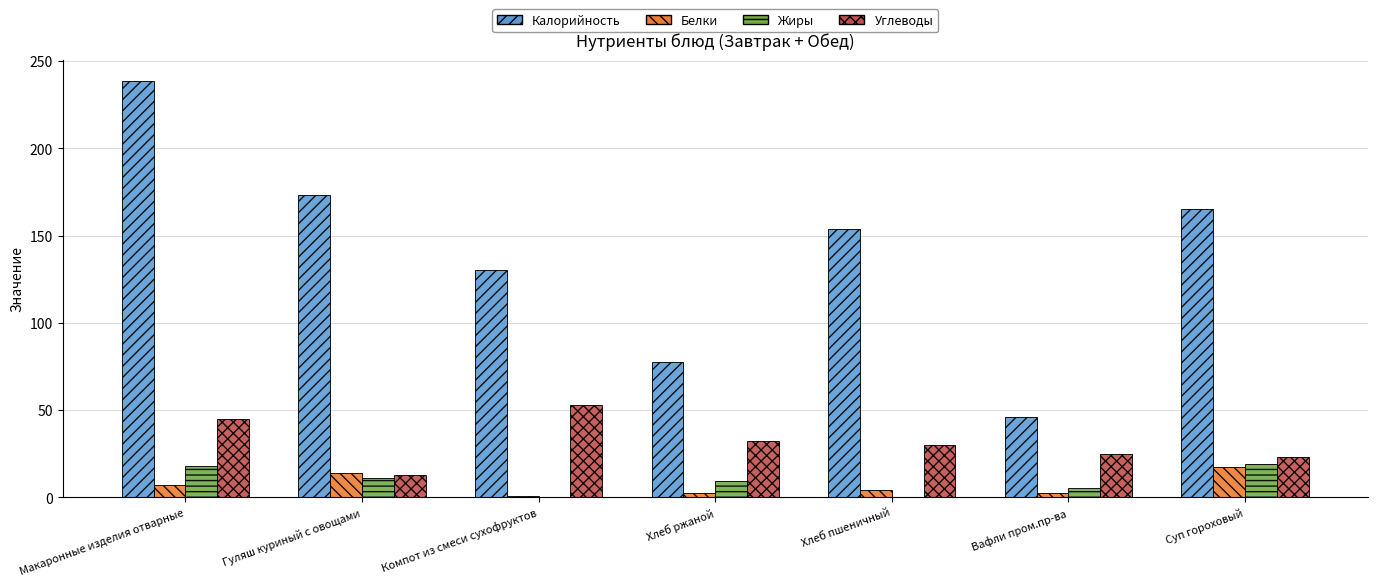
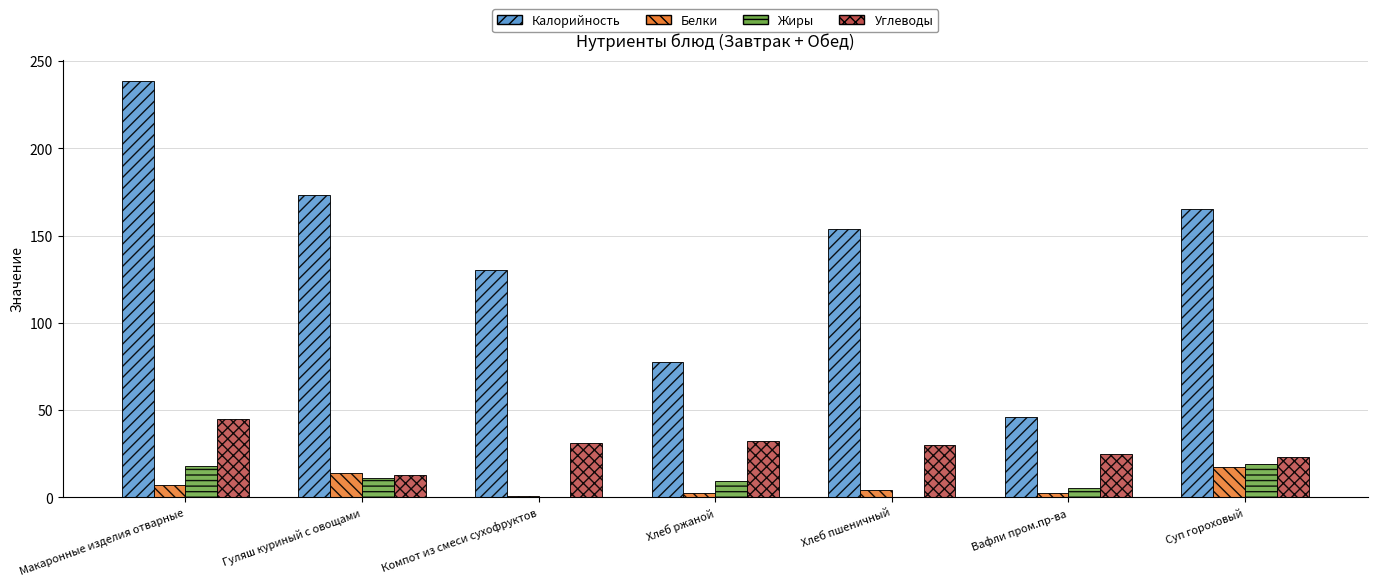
  {
    "Калорийность": {
      "Макаронные изделия отварные": 239,
      "Гуляш куриный с овощами": 173,
      "Компот из смеси сухофруктов": 130,
      "Хлеб ржаной": 78,
      "Хлеб пшеничный": 154,
      "Вафли пром.пр-ва": 46,
      "Суп гороховый": 165
    },
    "Белки": {
      "Макаронные изделия отварные": 7,
      "Гуляш куриный с овощами": 14,
      "Хлеб ржаной": 3,
      "Хлеб пшеничный": 4,
      "Вафли пром.пр-ва": 2,
      "Суп гороховый": 18
    },
    "Жиры": {
      "Макаронные изделия отварные": 18,
      "Гуляш куриный с овощами": 11,
      "Компот из смеси сухофруктов": 0,
      "Хлеб ржаной": 9,
      "Вафли пром.пр-ва": 6,
      "Суп гороховый": 19
    },
    "Углеводы": {
      "Макаронные изделия отварные": 45,
      "Гуляш куриный с овощами": 13,
-     "Компот из смеси сухофруктов": 53,
+     "Компот из смеси сухофруктов": 31,
      "Хлеб ржаной": 32,
      "Хлеб пшеничный": 30,
      "Вафли пром.пр-ва": 25,
      "Суп гороховый": 23
    }
  }
